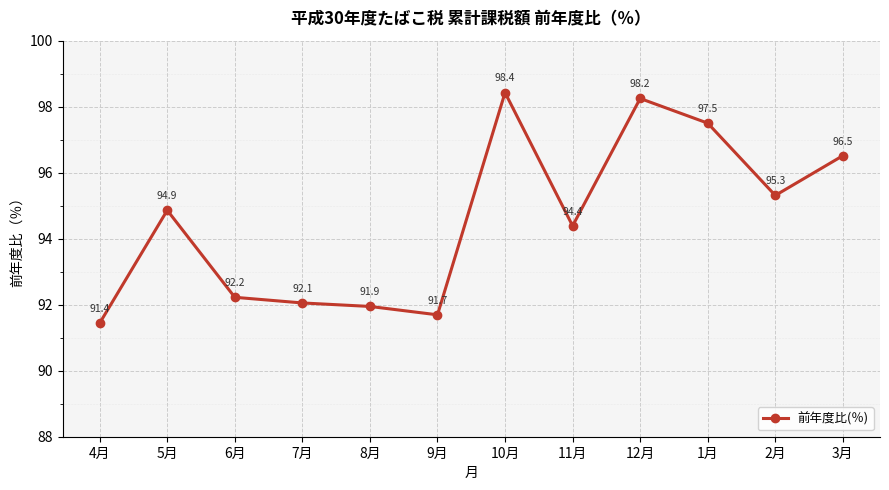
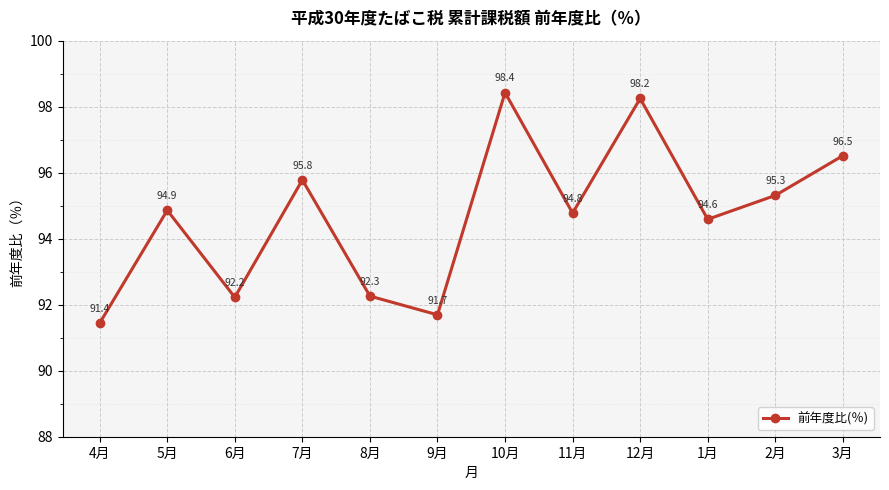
  {
    "4月": 91.4,
    "5月": 94.9,
    "6月": 92.2,
-   "7月": 92.1,
-   "8月": 91.9,
+   "7月": 95.8,
+   "8月": 92.3,
    "9月": 91.7,
    "10月": 98.4,
-   "11月": 94.4,
+   "11月": 94.8,
    "12月": 98.2,
-   "1月": 97.5,
+   "1月": 94.6,
    "2月": 95.3,
    "3月": 96.5
  }
